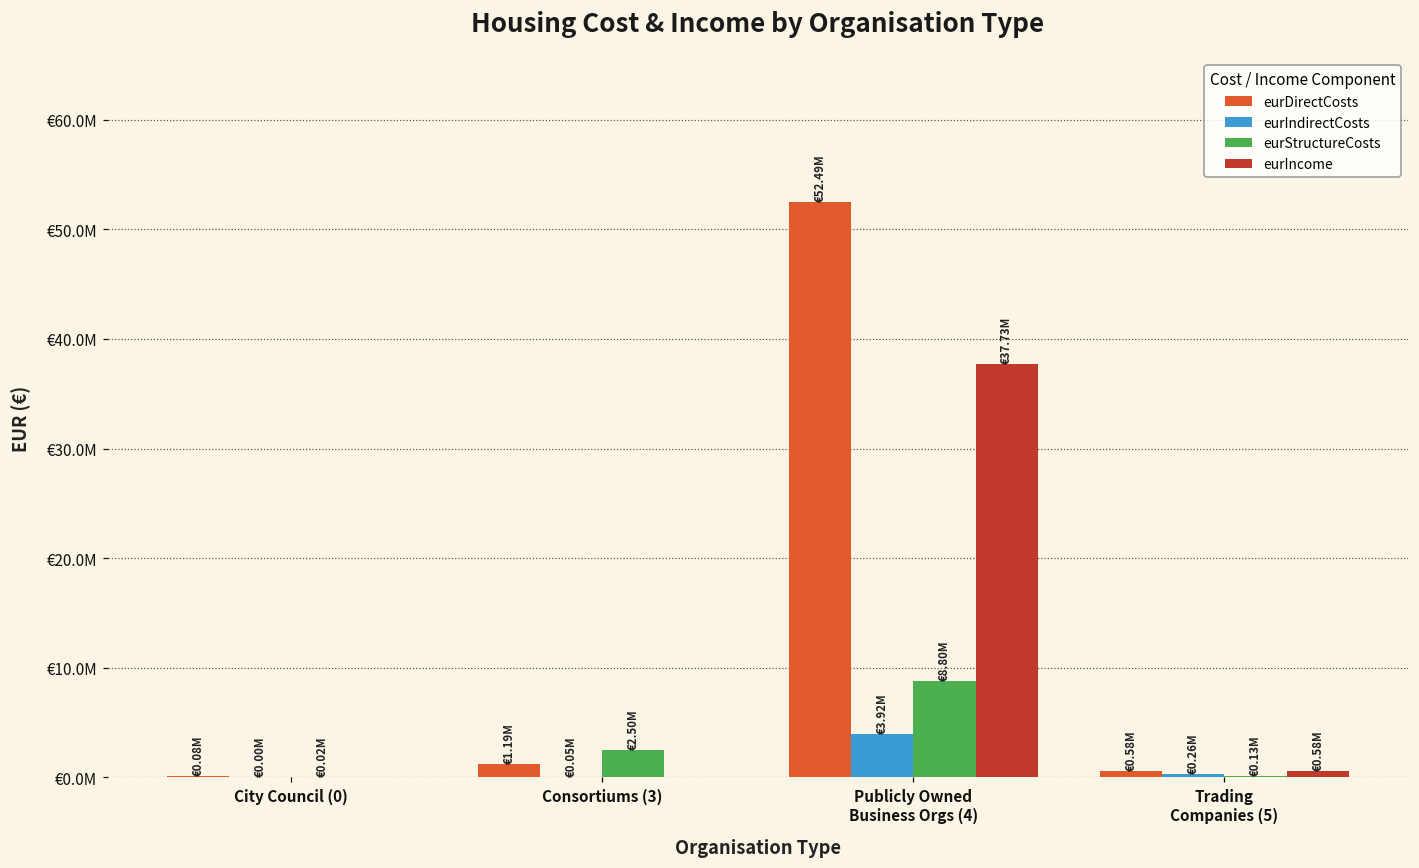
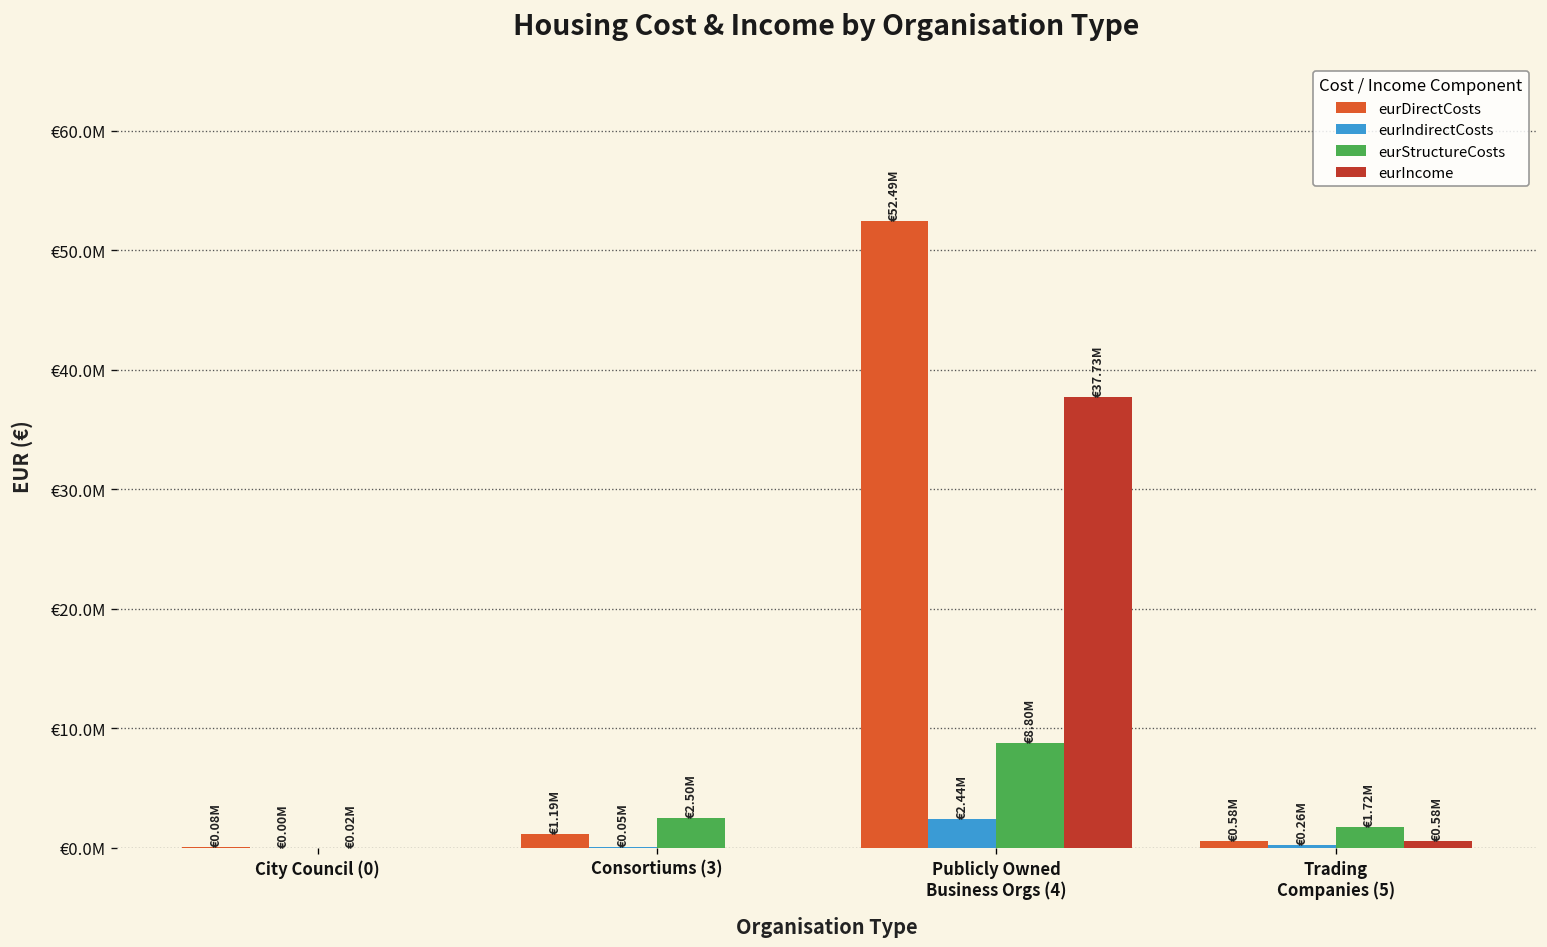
  {
    "eurIndirectCosts": {
      "Consortiums (3)": "€0.05M",
-     "Publicly Owned Business Orgs (4)": "€3.92M",
+     "Publicly Owned Business Orgs (4)": "€2.44M",
      "Trading Companies (5)": "€0.26M"
    },
    "eurStructureCosts": {
      "City Council (0)": "€0.02M",
      "Consortiums (3)": "€2.50M",
      "Publicly Owned Business Orgs (4)": "€8.80M",
-     "Trading Companies (5)": "€0.13M"
+     "Trading Companies (5)": "€1.72M"
    }
  }
